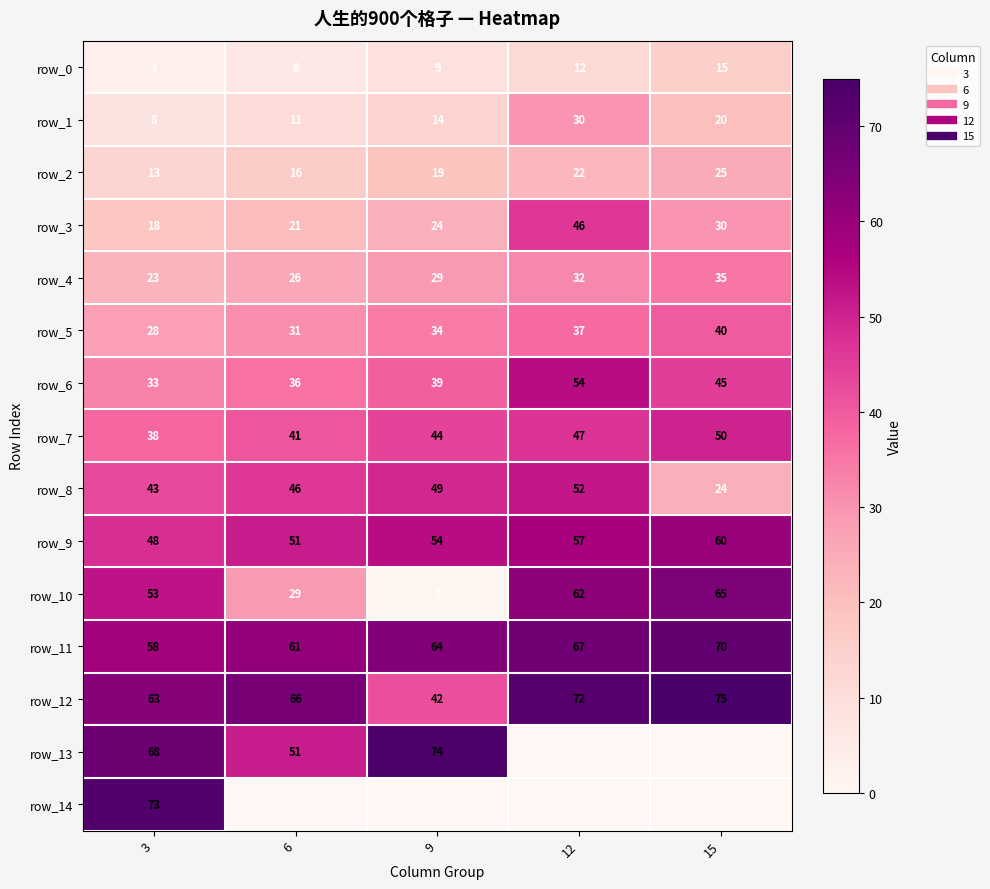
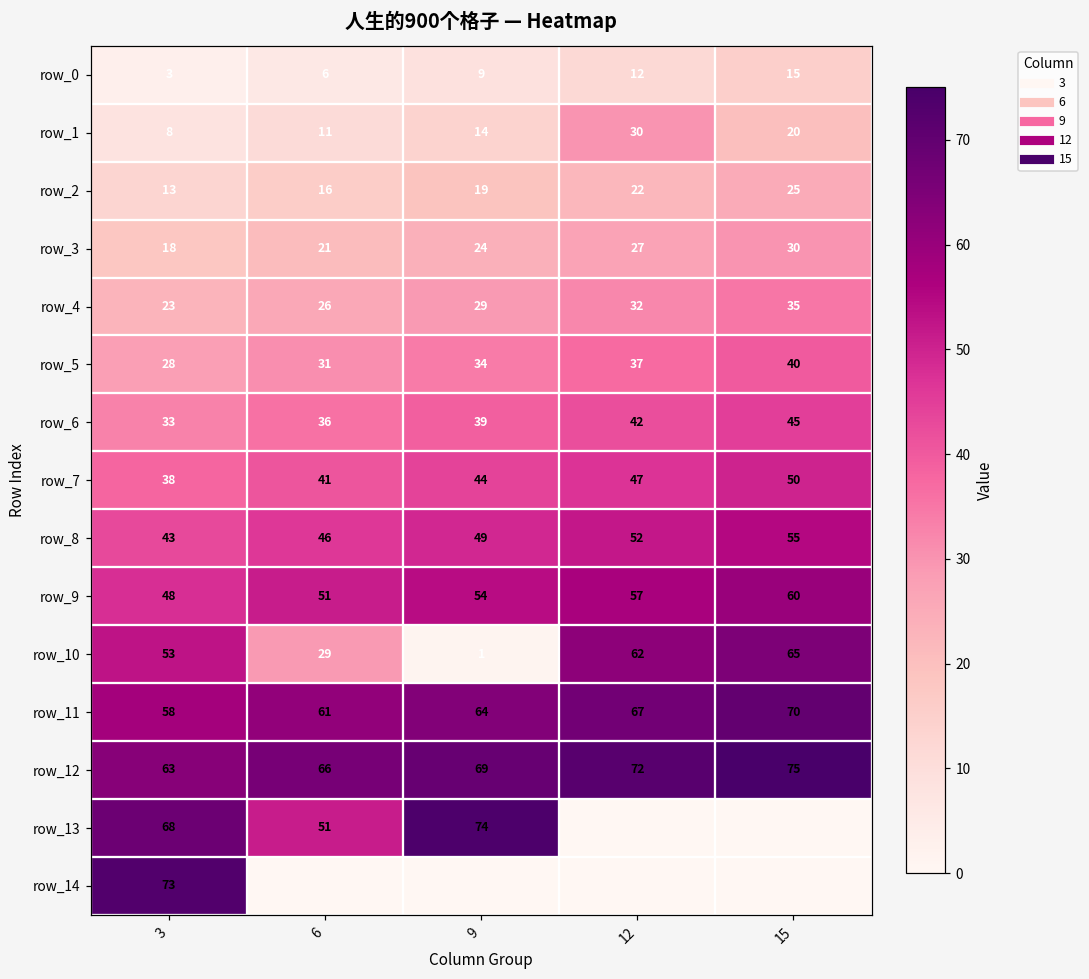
  {
    "row_0": {
      "15": 15
    },
    "row_1": {
      "9": 14,
      "12": 30,
      "15": 20
    },
    "row_2": {
      "6": 16,
      "9": 19,
      "12": 22,
      "15": 25
    },
    "row_3": {
      "3": 18,
      "6": 21,
      "9": 24,
-     "12": 46,
+     "12": 27,
      "15": 30
    },
    "row_4": {
      "3": 23,
      "6": 26,
      "9": 29,
      "12": 32,
      "15": 35
    },
    "row_5": {
      "3": 28,
      "6": 31,
      "9": 34,
      "12": 37,
      "15": 40
    },
    "row_6": {
      "3": 33,
      "6": 36,
      "9": 39,
-     "12": 54,
+     "12": 42,
      "15": 45
    },
    "row_7": {
      "3": 38,
      "6": 41,
      "9": 44,
      "12": 47,
      "15": 50
    },
    "row_8": {
      "3": 43,
      "6": 46,
      "9": 49,
      "12": 52,
-     "15": 24
+     "15": 55
    },
    "row_9": {
      "3": 48,
      "6": 51,
      "9": 54,
      "12": 57,
      "15": 60
    },
    "row_10": {
      "3": 53,
      "6": 29,
      "12": 62,
      "15": 65
    },
    "row_11": {
      "3": 58,
      "6": 61,
      "9": 64,
      "12": 67,
      "15": 70
    },
    "row_12": {
      "3": 63,
      "6": 66,
-     "9": 42,
+     "9": 69,
      "12": 72,
      "15": 75
    },
    "row_13": {
      "3": 68,
      "6": 51,
      "9": 74
    },
    "row_14": {
      "3": 73
    }
  }
